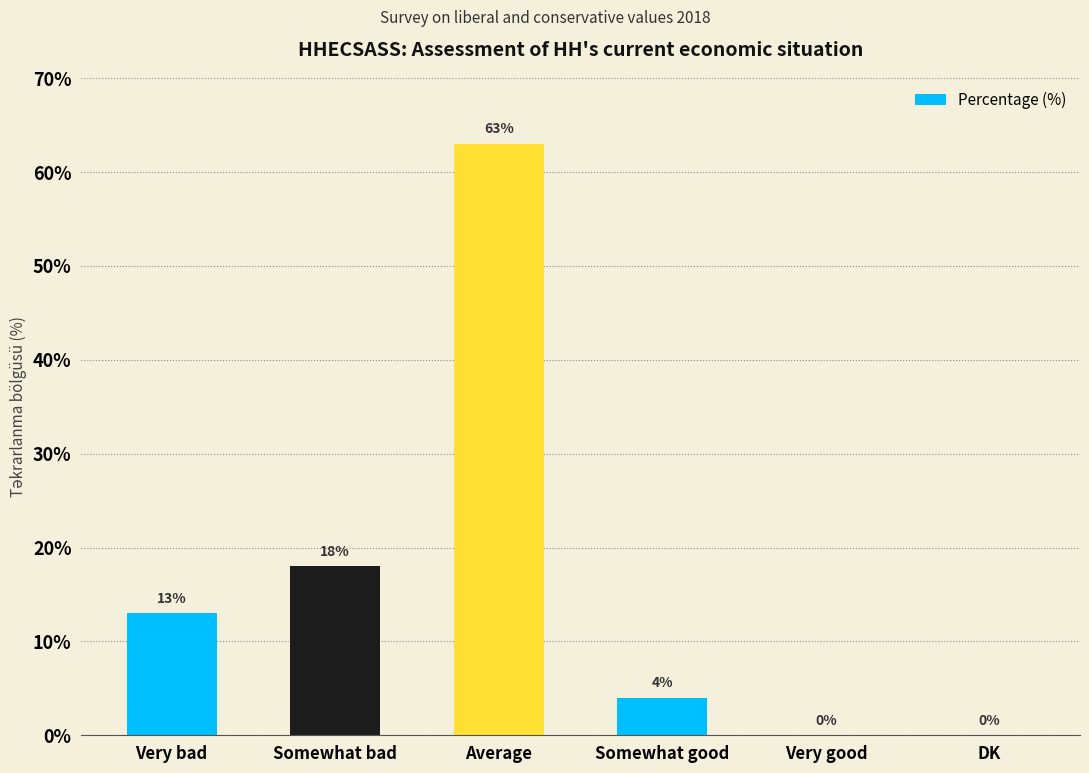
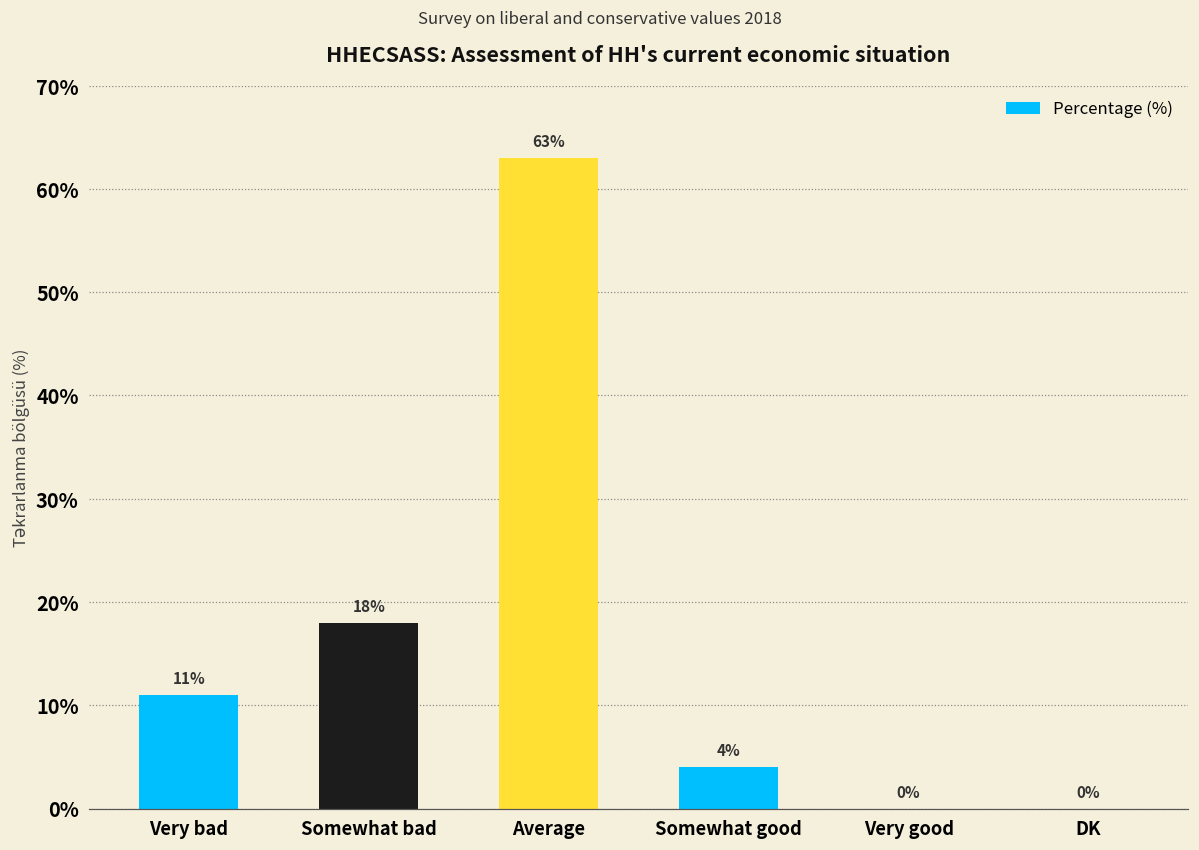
  {
-   "Very bad": "13%",
+   "Very bad": "11%",
    "Somewhat bad": "18%",
    "Average": "63%",
    "Somewhat good": "4%",
    "Very good": "0%",
    "DK": "0%"
  }
